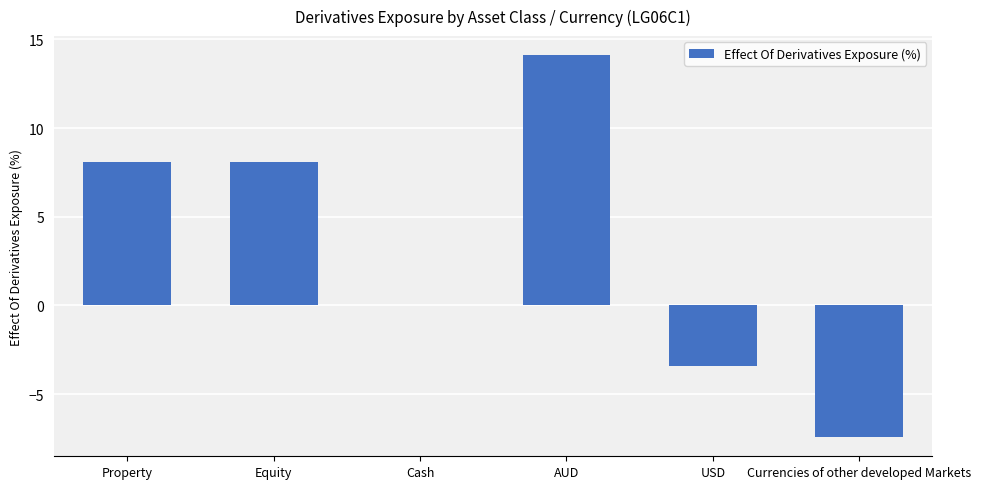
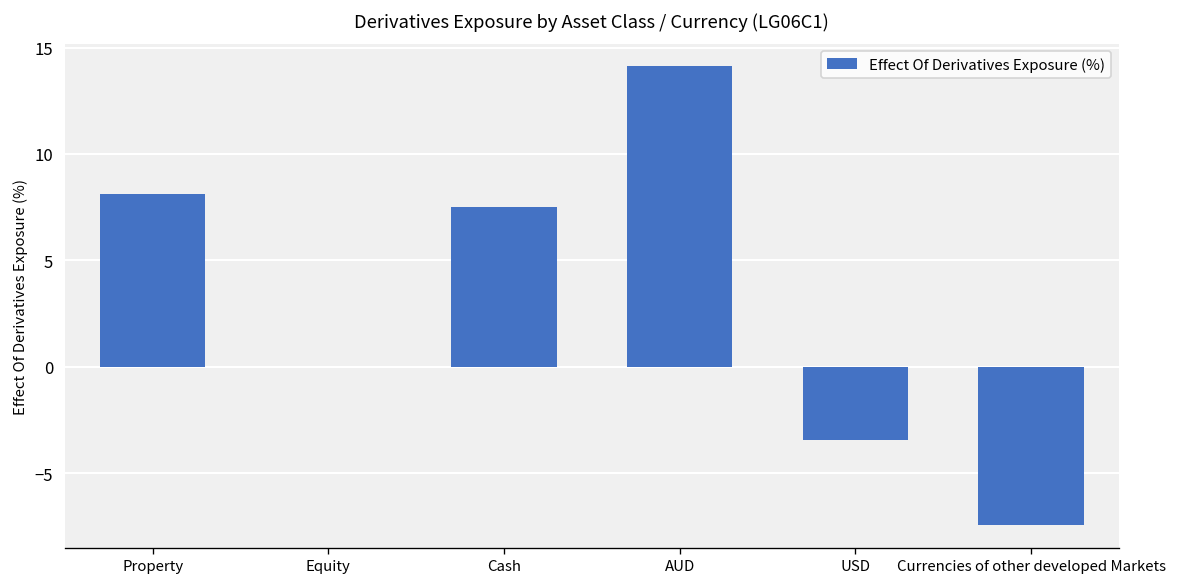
  {
    "Property": 8.1,
-   "Equity": 8.1,
-   "Cash": 0.0,
+   "Equity": 0.0,
+   "Cash": 7.5,
    "AUD": 14.1,
    "USD": -3.4,
    "Currencies of other developed Markets": -7.4
  }
